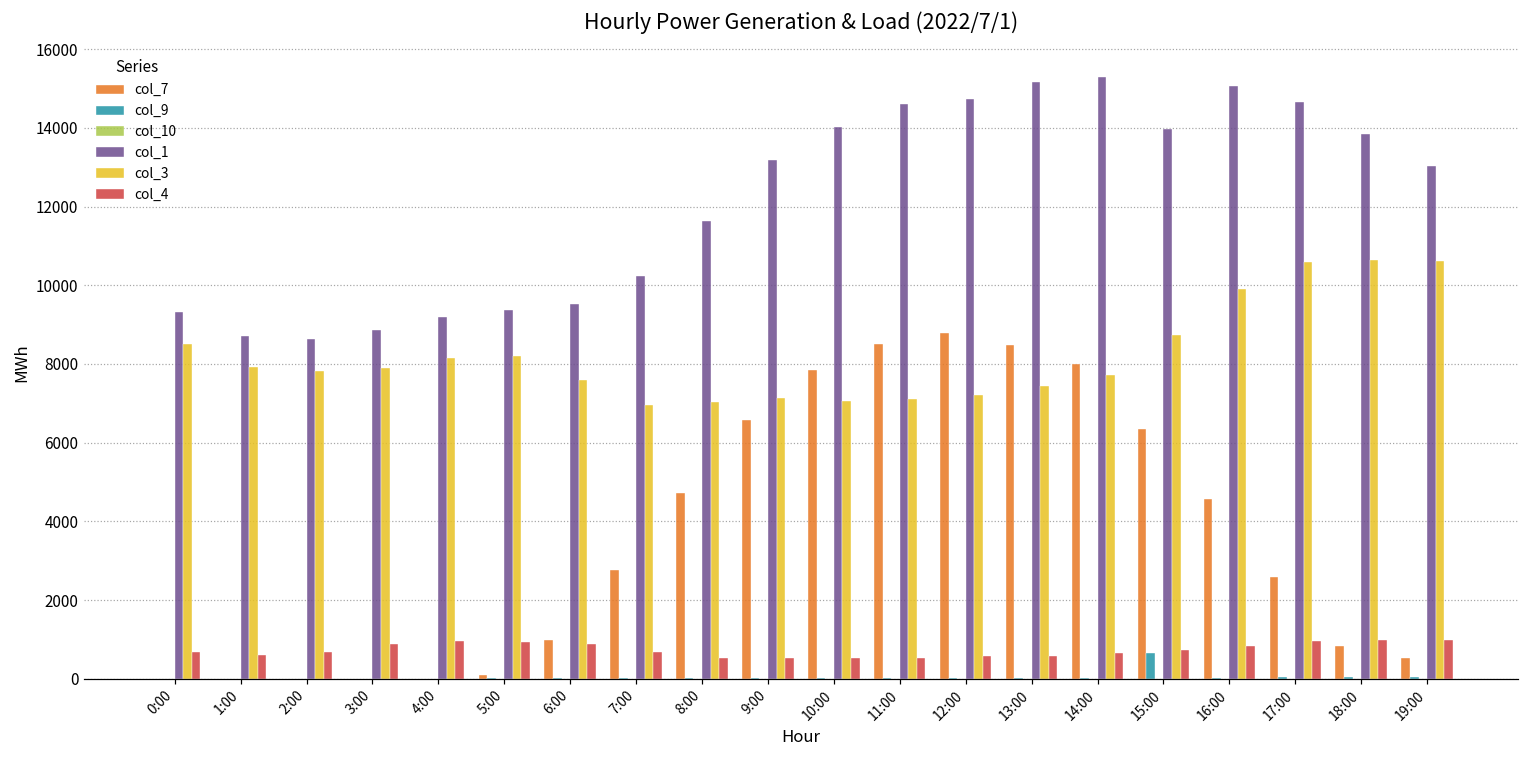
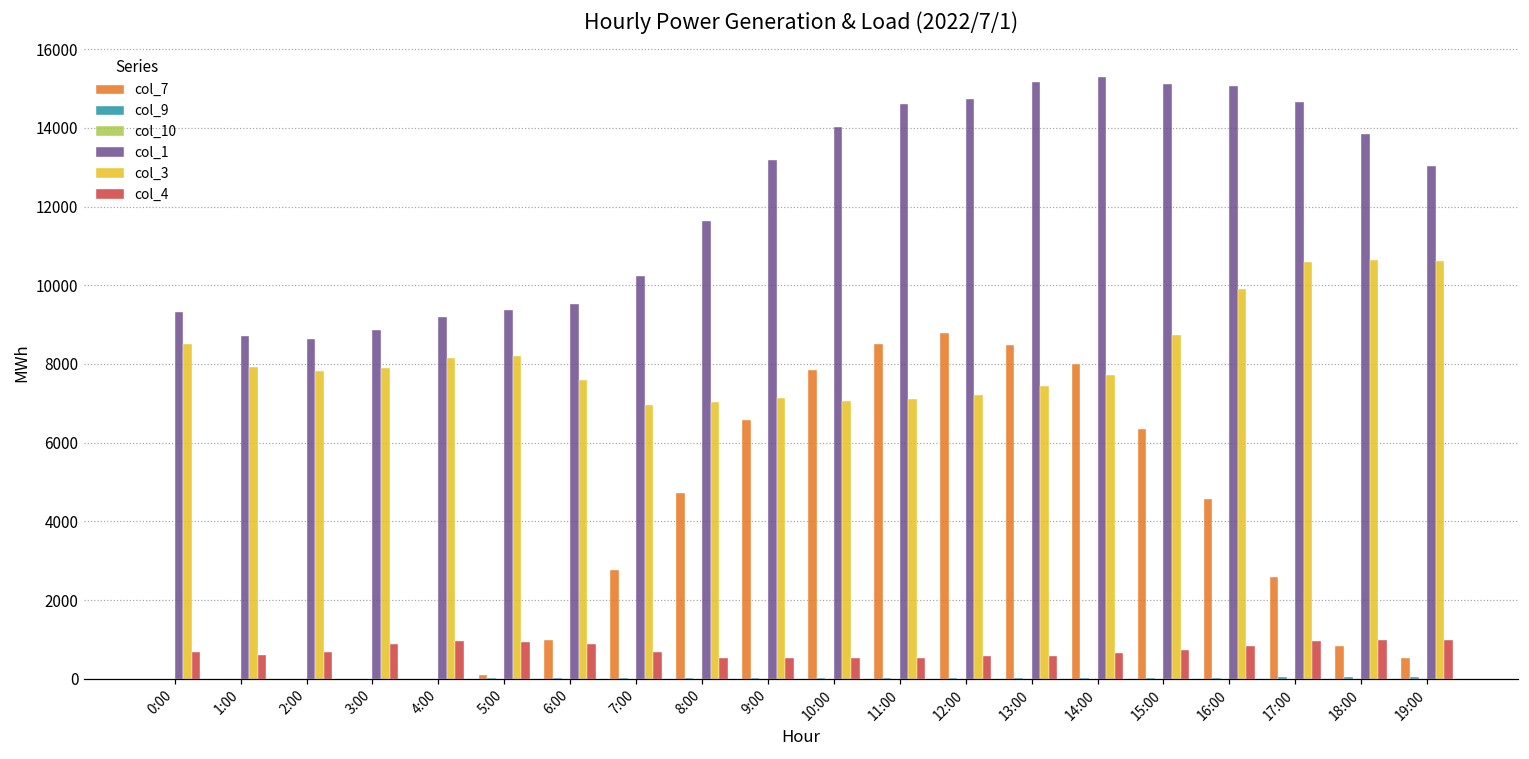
  {
    "col_7": {
      "0:00": 0,
      "1:00": 0,
      "2:00": 0,
      "3:00": 0,
      "4:00": 0,
      "5:00": 100,
      "6:00": 1000,
      "7:00": 2800,
      "8:00": 4700,
      "9:00": 6600,
      "10:00": 7900,
      "11:00": 8500,
      "12:00": 8800,
      "13:00": 8500,
      "14:00": 8000,
      "15:00": 6300,
      "16:00": 4600,
      "17:00": 2600,
      "18:00": 800,
      "19:00": 500
    },
    "col_9": {
-     "15:00": 600
+     "15:00": 0
    },
    "col_10": {
      "0:00": 0,
      "1:00": 0,
      "2:00": 0,
      "3:00": 0,
      "4:00": 0,
      "5:00": 0,
      "6:00": 0,
      "7:00": 0,
      "8:00": 0,
      "9:00": 0,
      "10:00": 0,
      "11:00": 0,
      "12:00": 0,
      "13:00": 0,
      "14:00": 0,
      "15:00": 0,
      "16:00": 0,
      "17:00": 0,
      "18:00": 0,
      "19:00": 0
    },
    "col_1": {
      "0:00": 9300,
      "1:00": 8700,
      "2:00": 8600,
      "3:00": 8900,
      "4:00": 9200,
      "5:00": 9400,
      "6:00": 9500,
      "7:00": 10200,
      "8:00": 11600,
      "9:00": 13200,
      "10:00": 14000,
      "11:00": 14600,
      "12:00": 14700,
      "13:00": 15200,
      "14:00": 15300,
-     "15:00": 14000,
+     "15:00": 15100,
      "16:00": 15100,
      "17:00": 14600,
      "18:00": 13900,
      "19:00": 13000
    },
    "col_3": {
      "0:00": 8500,
      "1:00": 7900,
      "2:00": 7800,
      "3:00": 7900,
      "4:00": 8100,
      "5:00": 8200,
      "6:00": 7600,
      "7:00": 7000,
      "8:00": 7000,
      "9:00": 7100,
      "10:00": 7100,
      "11:00": 7100,
      "12:00": 7200,
      "13:00": 7400,
      "14:00": 7700,
      "15:00": 8700,
      "16:00": 9900,
      "17:00": 10600,
      "18:00": 10600,
      "19:00": 10600
    },
    "col_4": {
      "0:00": 700,
      "1:00": 600,
      "2:00": 700,
      "3:00": 900,
      "4:00": 1000,
      "5:00": 900,
      "6:00": 900,
      "7:00": 700,
      "8:00": 500,
      "9:00": 500,
      "10:00": 500,
      "11:00": 500,
      "12:00": 600,
      "13:00": 600,
      "14:00": 600,
      "15:00": 700,
      "16:00": 800,
      "17:00": 1000,
      "18:00": 1000,
      "19:00": 1000
    }
  }
